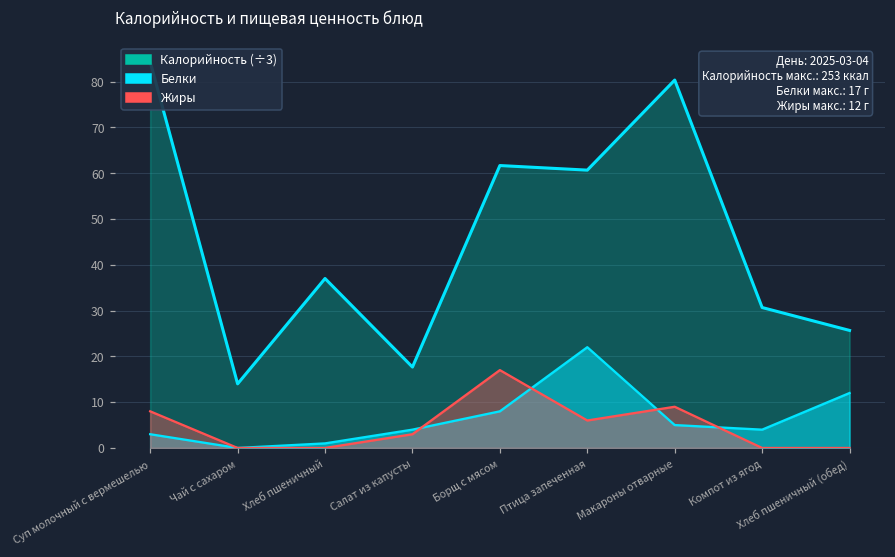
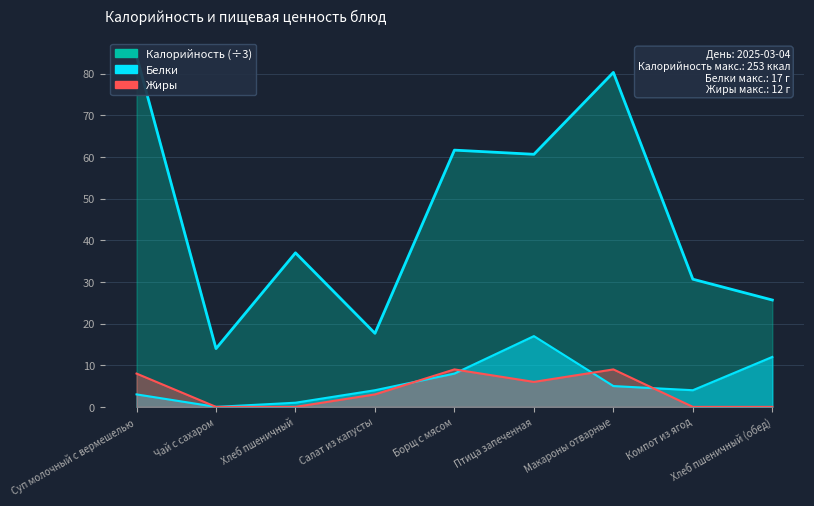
  {
    "Белки": {
      "Суп молочный с вермешелью": 3,
      "Хлеб пшеничный": 1,
      "Салат из капусты": 4,
      "Борщ с мясом": 8,
-     "Птица запеченная": 22,
+     "Птица запеченная": 17,
      "Макароны отварные": 5,
      "Компот из ягод": 4,
      "Хлеб пшеничный (обед)": 12
    },
    "Жиры": {
      "Суп молочный с вермешелью": 8,
      "Хлеб пшеничный": 0,
      "Салат из капусты": 3,
-     "Борщ с мясом": 17,
+     "Борщ с мясом": 9,
      "Птица запеченная": 6,
      "Макароны отварные": 9,
      "Компот из ягод": 0,
      "Хлеб пшеничный (обед)": 0
    }
  }
